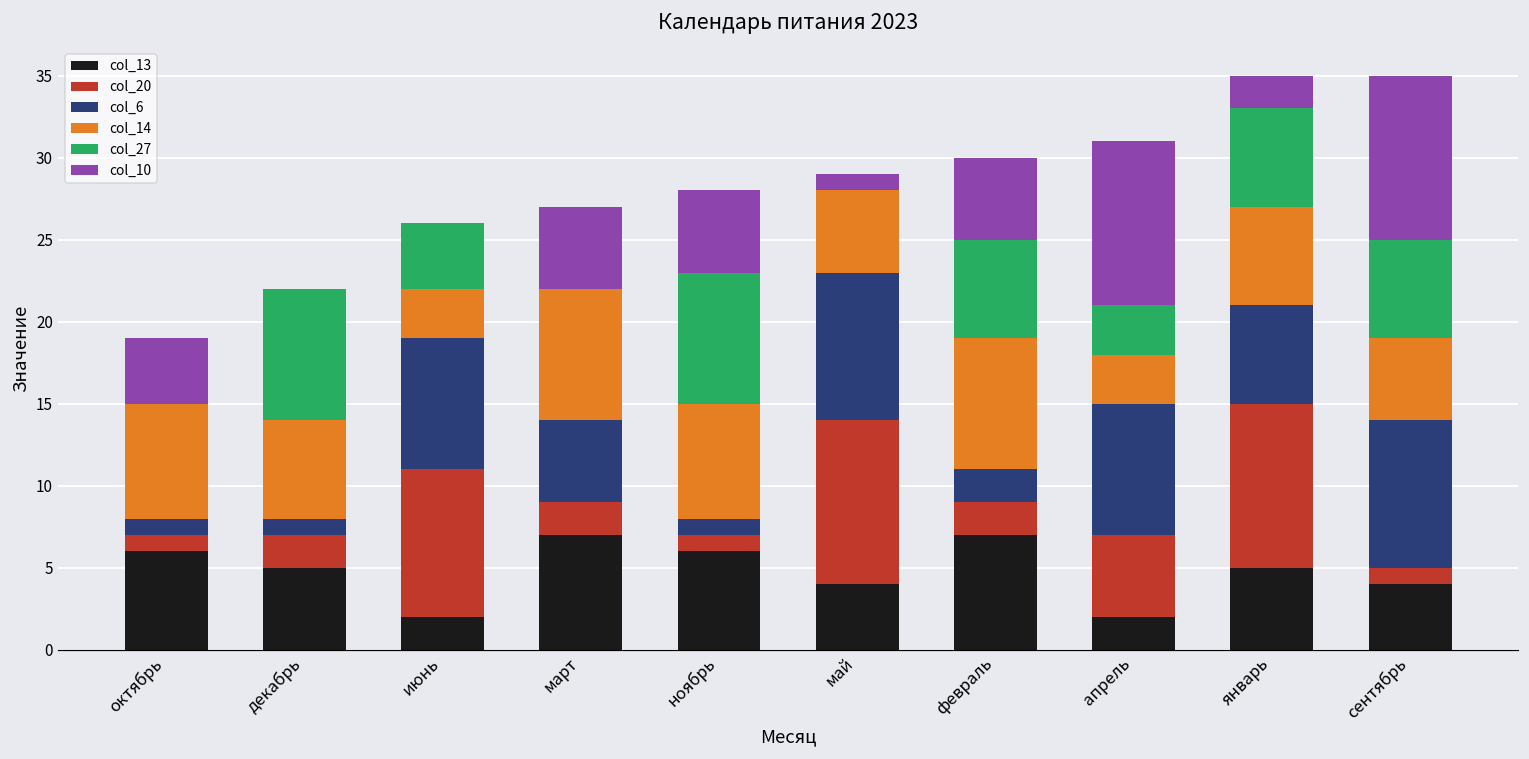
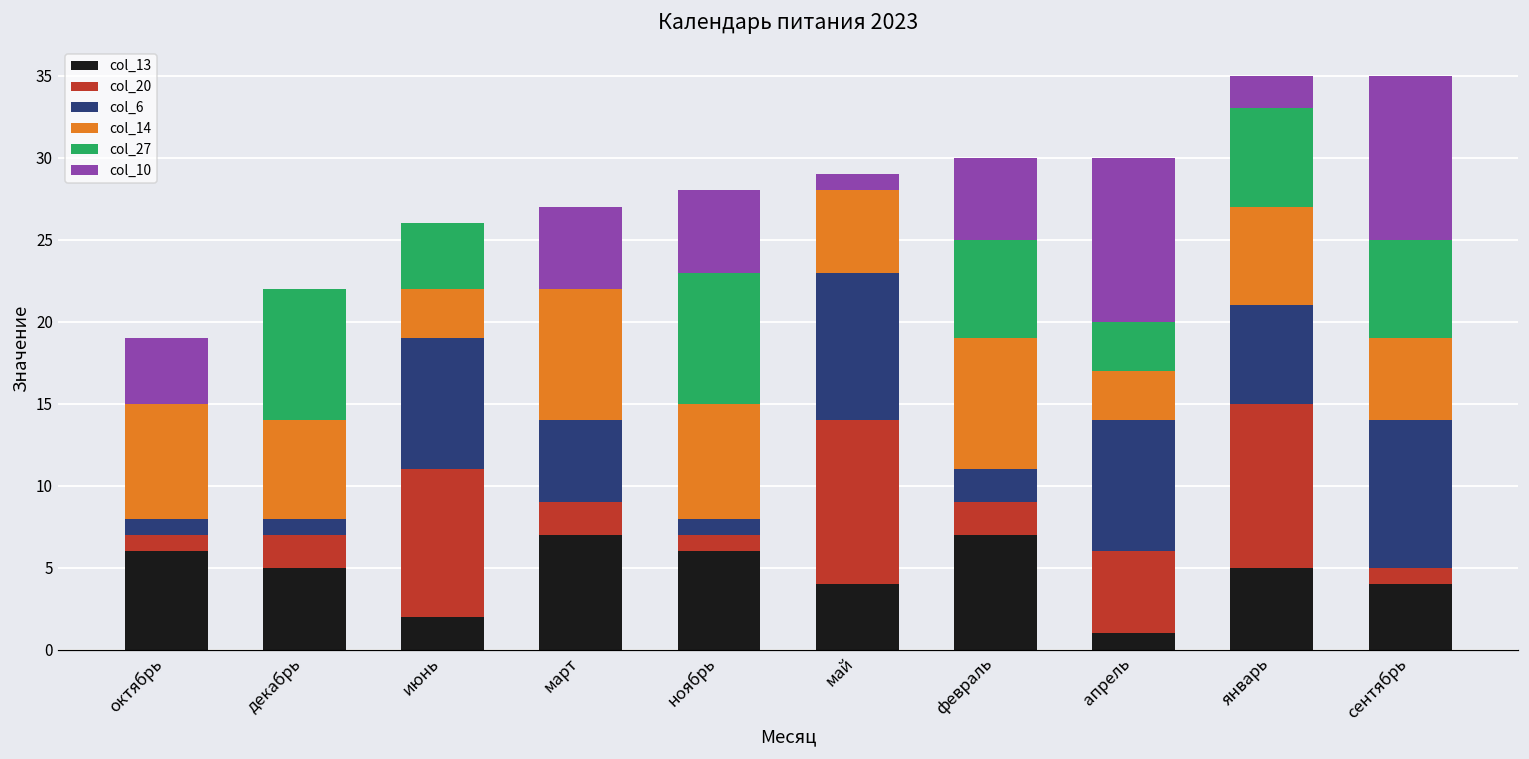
  {
    "col_13": {
      "октябрь": 6,
      "декабрь": 5,
      "июнь": 2,
      "март": 7,
      "ноябрь": 6,
      "май": 4,
      "февраль": 7,
-     "апрель": 2,
+     "апрель": 1,
      "январь": 5,
      "сентябрь": 4
    },
    "col_20": {
      "октябрь": 1,
      "декабрь": 2,
      "июнь": 9,
      "март": 2,
      "ноябрь": 1,
      "май": 10,
      "февраль": 2,
      "апрель": 5,
      "январь": 10,
      "сентябрь": 1
    },
    "col_6": {
      "октябрь": 1,
      "декабрь": 1,
      "июнь": 8,
      "март": 5,
      "ноябрь": 1,
      "май": 9,
      "февраль": 2,
      "апрель": 8,
      "январь": 6,
      "сентябрь": 9
    },
    "col_14": {
      "октябрь": 7,
      "декабрь": 6,
      "июнь": 3,
      "март": 8,
      "ноябрь": 7,
      "май": 5,
      "февраль": 8,
      "апрель": 3,
      "январь": 6,
      "сентябрь": 5
    },
    "col_27": {
      "октябрь": 0,
      "декабрь": 8,
      "июнь": 4,
      "март": 0,
      "ноябрь": 8,
      "май": 0,
      "февраль": 6,
      "апрель": 3,
      "январь": 6,
      "сентябрь": 6
    },
    "col_10": {
      "октябрь": 4,
      "декабрь": 0,
      "июнь": 0,
      "март": 5,
      "ноябрь": 5,
      "май": 1,
      "февраль": 5,
      "апрель": 10,
      "январь": 2,
      "сентябрь": 10
    }
  }
